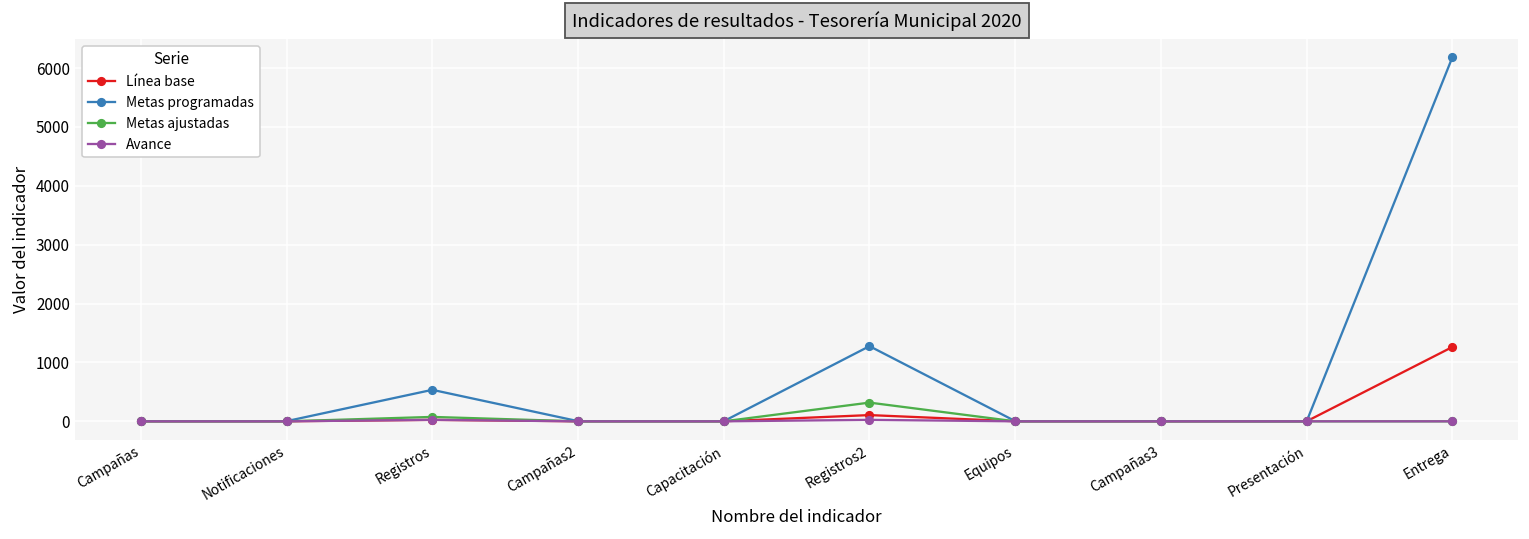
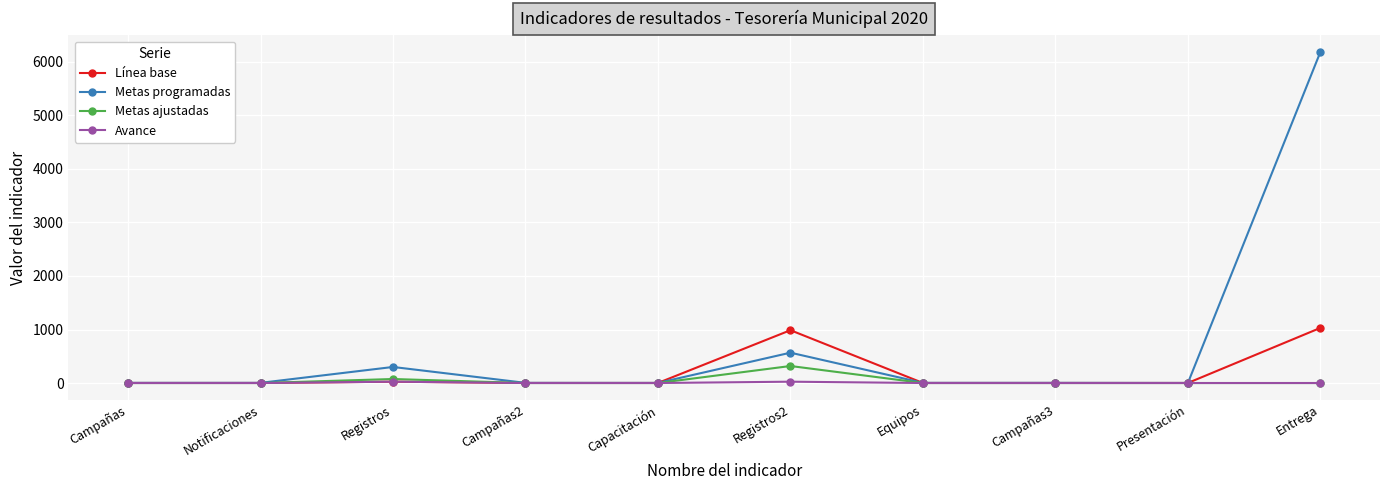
  {
    "Línea base": {
-     "Registros2": 100,
-     "Entrega": 1300
+     "Registros2": 1000,
+     "Entrega": 1000
    },
    "Metas programadas": {
-     "Registros": 500,
-     "Registros2": 1300,
+     "Registros": 300,
+     "Registros2": 600,
      "Entrega": 6200
    },
    "Metas ajustadas": {
      "Registros": 100,
      "Registros2": 300
    },
    "Avance": {
      "Registros2": 0
    }
  }
